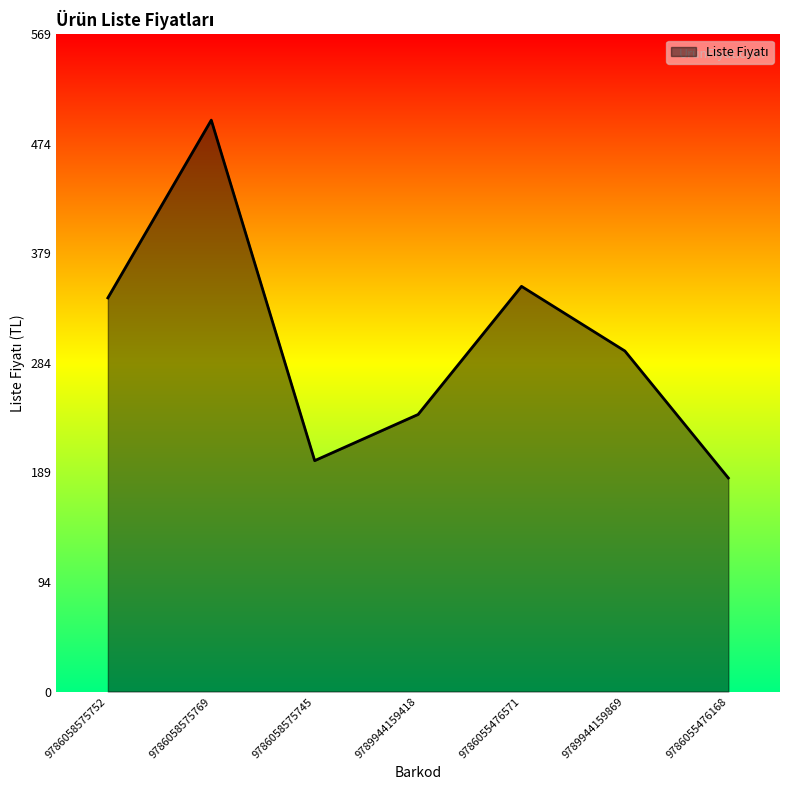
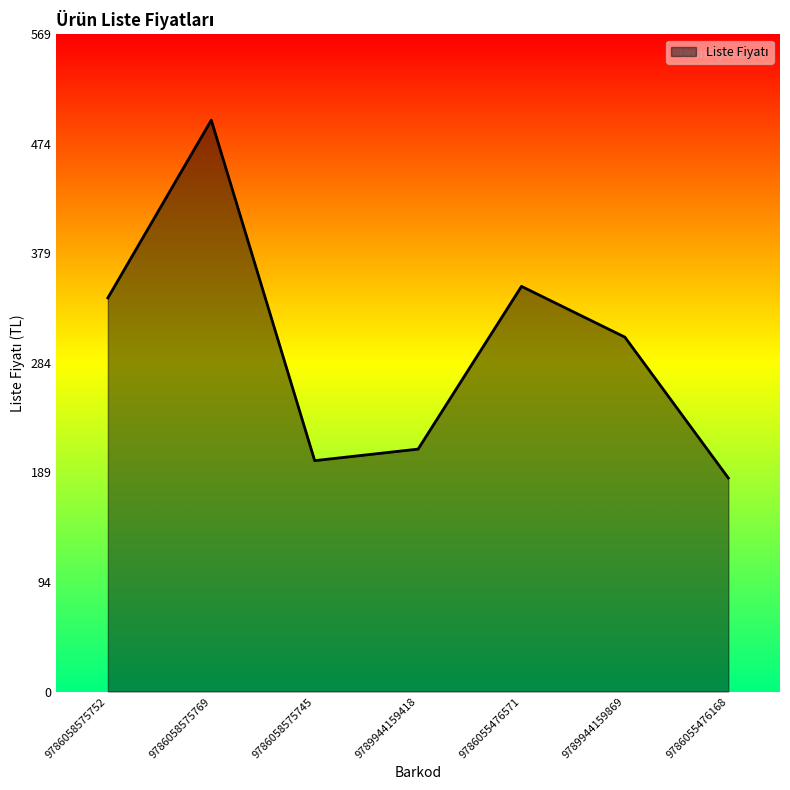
  {
    "9786058575752": 341,
    "9786058575769": 495,
    "9786058575745": 200,
-   "9789944159418": 240,
+   "9789944159418": 210,
    "9786055476571": 351,
-   "9789944159869": 295,
+   "9789944159869": 307,
    "9786055476168": 185
  }
